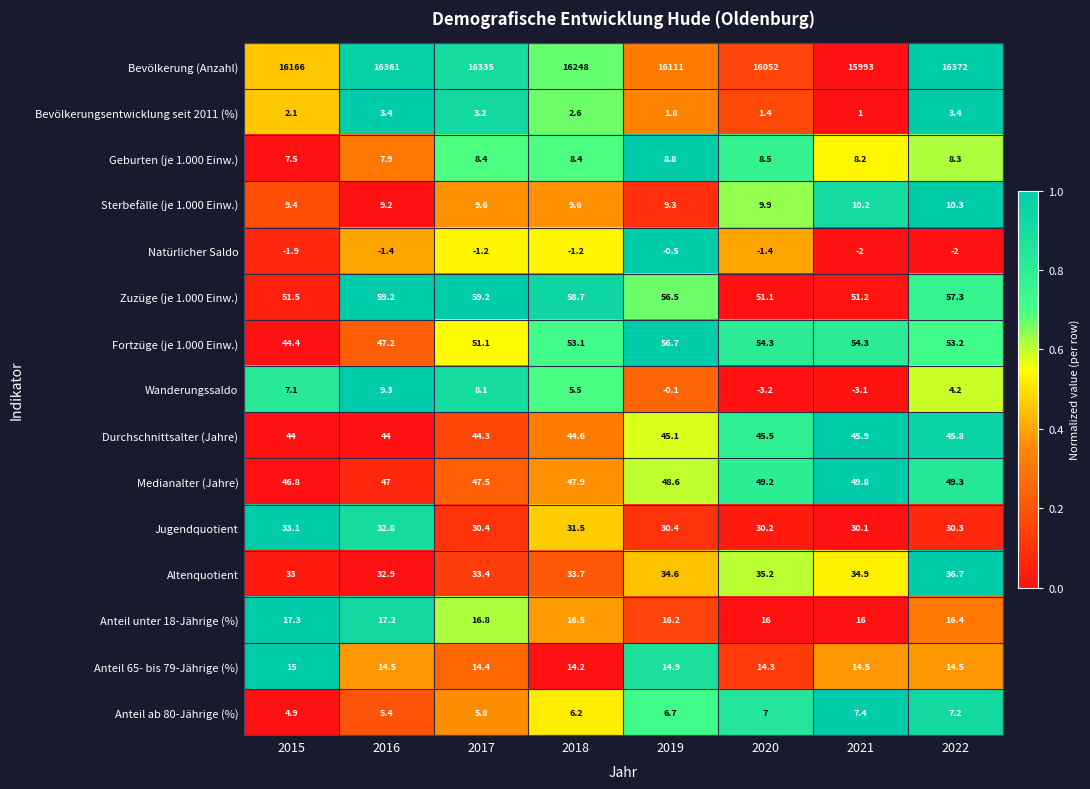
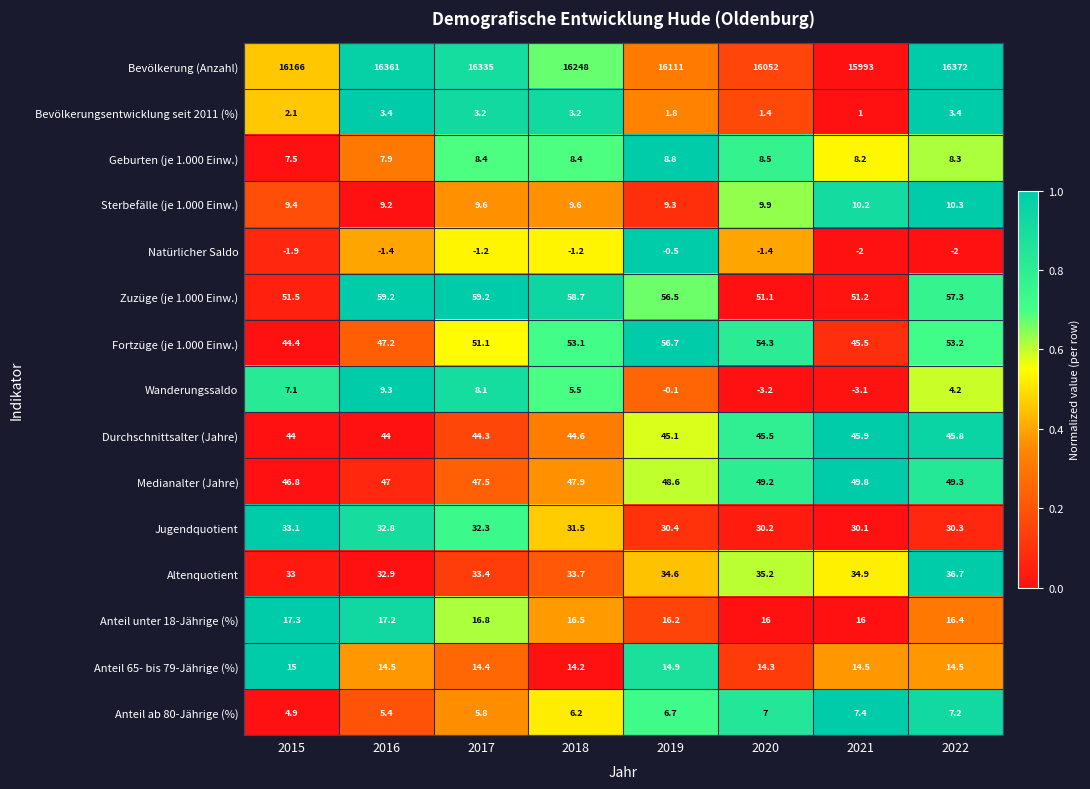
  {
    "Bevölkerung (Anzahl)": {
      "2015": 16166,
      "2016": 16361,
      "2017": 16335,
      "2018": 16248,
      "2019": 16111,
      "2020": 16052,
      "2021": 15993,
      "2022": 16372
    },
    "Bevölkerungsentwicklung seit 2011 (%)": {
      "2015": 2.1,
      "2016": 3.4,
      "2017": 3.2,
-     "2018": 2.6,
+     "2018": 3.2,
      "2019": 1.8,
      "2020": 1.4,
      "2021": 1,
      "2022": 3.4
    },
    "Geburten (je 1.000 Einw.)": {
      "2015": 7.5,
      "2016": 7.9,
      "2017": 8.4,
      "2018": 8.4,
      "2019": 8.8,
      "2020": 8.5,
      "2021": 8.2,
      "2022": 8.3
    },
    "Sterbefälle (je 1.000 Einw.)": {
      "2015": 9.4,
      "2016": 9.2,
      "2017": 9.6,
      "2018": 9.6,
      "2019": 9.3,
      "2020": 9.9,
      "2021": 10.2,
      "2022": 10.3
    },
    "Natürlicher Saldo": {
      "2015": -1.9,
      "2016": -1.4,
      "2017": -1.2,
      "2018": -1.2,
      "2019": -0.5,
      "2020": -1.4,
      "2021": -2,
      "2022": -2
    },
    "Zuzüge (je 1.000 Einw.)": {
      "2015": 51.5,
      "2016": 59.2,
      "2017": 59.2,
      "2018": 58.7,
      "2019": 56.5,
      "2020": 51.1,
      "2021": 51.2,
      "2022": 57.3
    },
    "Fortzüge (je 1.000 Einw.)": {
      "2015": 44.4,
      "2016": 47.2,
      "2017": 51.1,
      "2018": 53.1,
      "2019": 56.7,
      "2020": 54.3,
-     "2021": 54.3,
+     "2021": 45.5,
      "2022": 53.2
    },
    "Wanderungssaldo": {
      "2015": 7.1,
      "2016": 9.3,
      "2017": 8.1,
      "2018": 5.5,
      "2019": -0.1,
      "2020": -3.2,
      "2021": -3.1,
      "2022": 4.2
    },
    "Durchschnittsalter (Jahre)": {
      "2015": 44,
      "2016": 44,
      "2017": 44.3,
      "2018": 44.6,
      "2019": 45.1,
      "2020": 45.5,
      "2021": 45.9,
      "2022": 45.8
    },
    "Medianalter (Jahre)": {
      "2015": 46.8,
      "2016": 47,
      "2017": 47.5,
      "2018": 47.9,
      "2019": 48.6,
      "2020": 49.2,
      "2021": 49.8,
      "2022": 49.3
    },
    "Jugendquotient": {
      "2015": 33.1,
      "2016": 32.8,
-     "2017": 30.4,
+     "2017": 32.3,
      "2018": 31.5,
      "2019": 30.4,
      "2020": 30.2,
      "2021": 30.1,
      "2022": 30.3
    },
    "Altenquotient": {
      "2015": 33,
      "2016": 32.9,
      "2017": 33.4,
      "2018": 33.7,
      "2019": 34.6,
      "2020": 35.2,
      "2021": 34.9,
      "2022": 36.7
    },
    "Anteil unter 18-Jährige (%)": {
      "2015": 17.3,
      "2016": 17.2,
      "2017": 16.8,
      "2018": 16.5,
      "2019": 16.2,
      "2020": 16,
      "2021": 16,
      "2022": 16.4
    },
    "Anteil 65- bis 79-Jährige (%)": {
      "2015": 15,
      "2016": 14.5,
      "2017": 14.4,
      "2018": 14.2,
      "2019": 14.9,
      "2020": 14.3,
      "2021": 14.5,
      "2022": 14.5
    },
    "Anteil ab 80-Jährige (%)": {
      "2015": 4.9,
      "2016": 5.4,
      "2017": 5.8,
      "2018": 6.2,
      "2019": 6.7,
      "2020": 7,
      "2021": 7.4,
      "2022": 7.2
    }
  }
